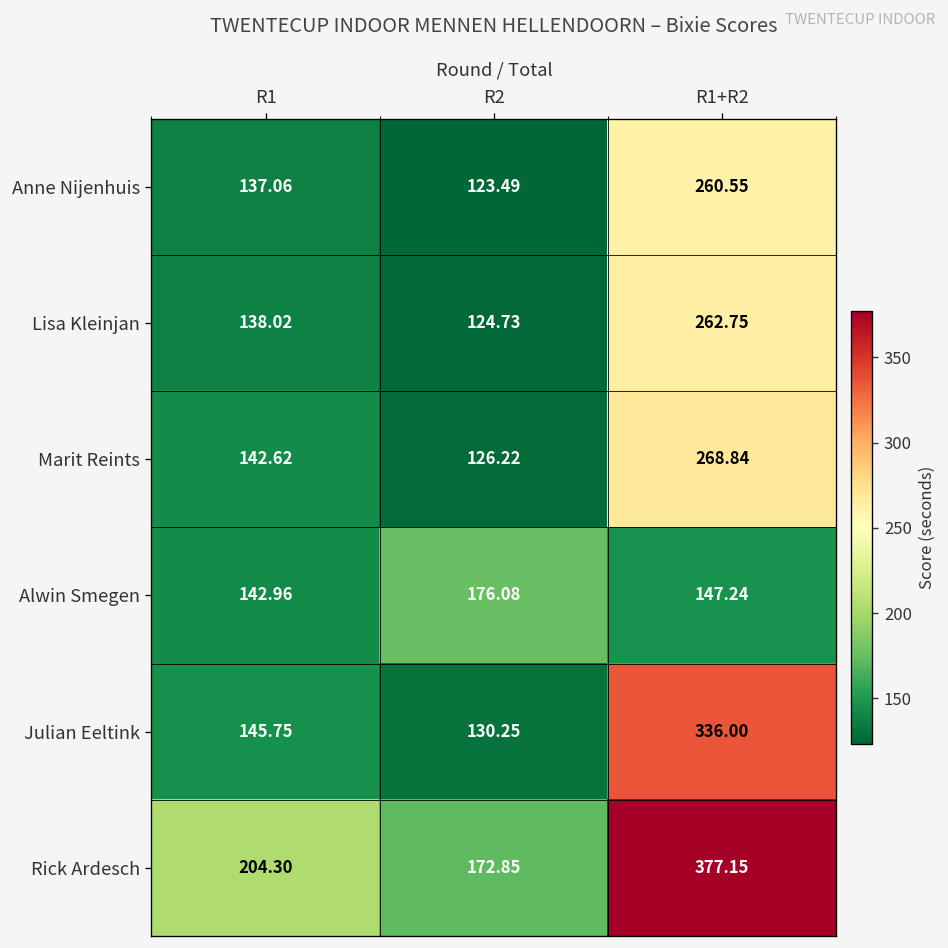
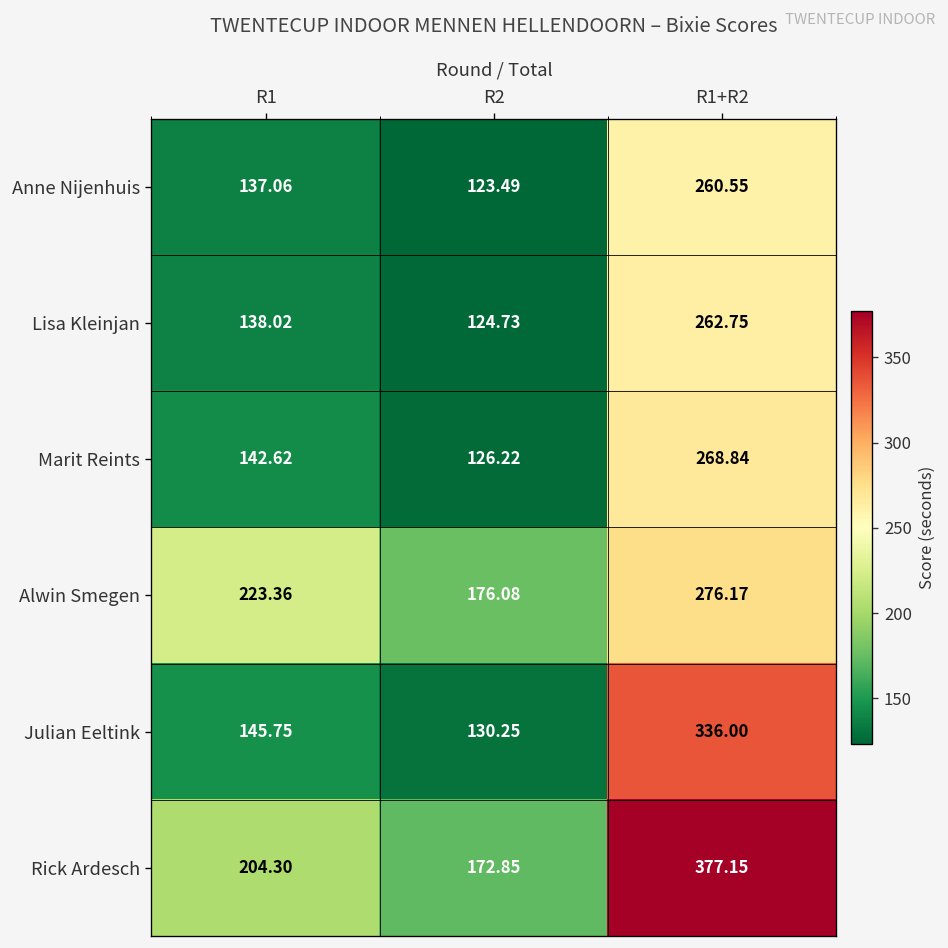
  {
    "Anne Nijenhuis": {
      "R1": 137.06,
      "R2": 123.49,
      "R1+R2": 260.55
    },
    "Lisa Kleinjan": {
      "R1": 138.02,
      "R2": 124.73,
      "R1+R2": 262.75
    },
    "Marit Reints": {
      "R1": 142.62,
      "R2": 126.22,
      "R1+R2": 268.84
    },
    "Alwin Smegen": {
-     "R1": 142.96,
+     "R1": 223.36,
      "R2": 176.08,
-     "R1+R2": 147.24
+     "R1+R2": 276.17
    },
    "Julian Eeltink": {
      "R1": 145.75,
      "R2": 130.25,
      "R1+R2": 336.00
    },
    "Rick Ardesch": {
      "R1": 204.30,
      "R2": 172.85,
      "R1+R2": 377.15
    }
  }
